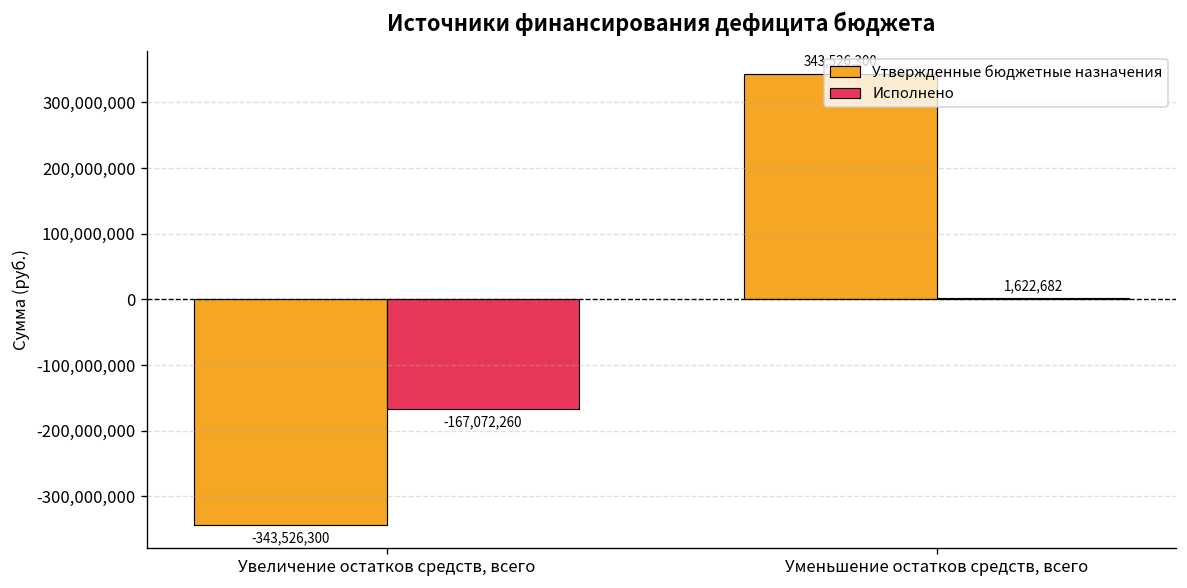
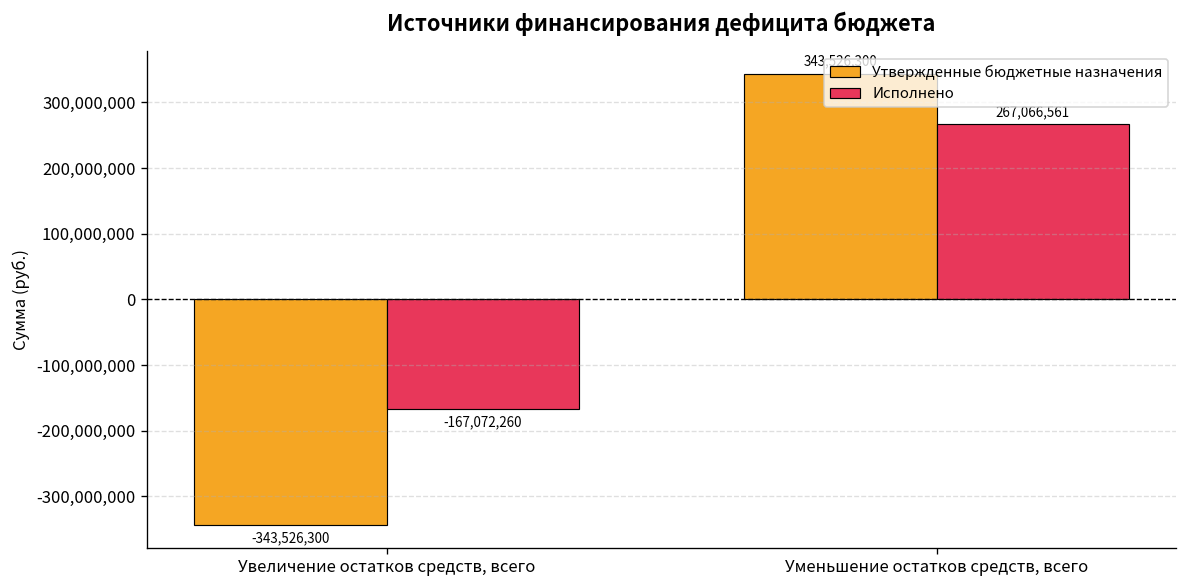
  {
    "Утвержденные бюджетные назначения": {
      "Увеличение остатков средств, всего": "-343,526,300"
    },
    "Исполнено": {
-     "Уменьшение остатков средств, всего": "0"
+     "Уменьшение остатков средств, всего": "270,000,000"
    }
  }
